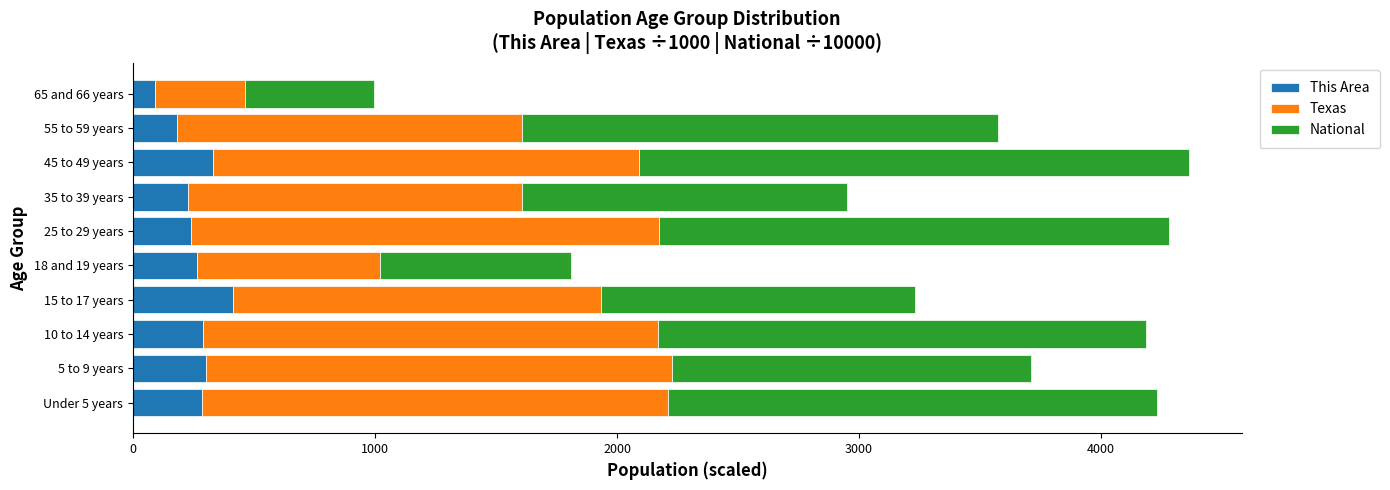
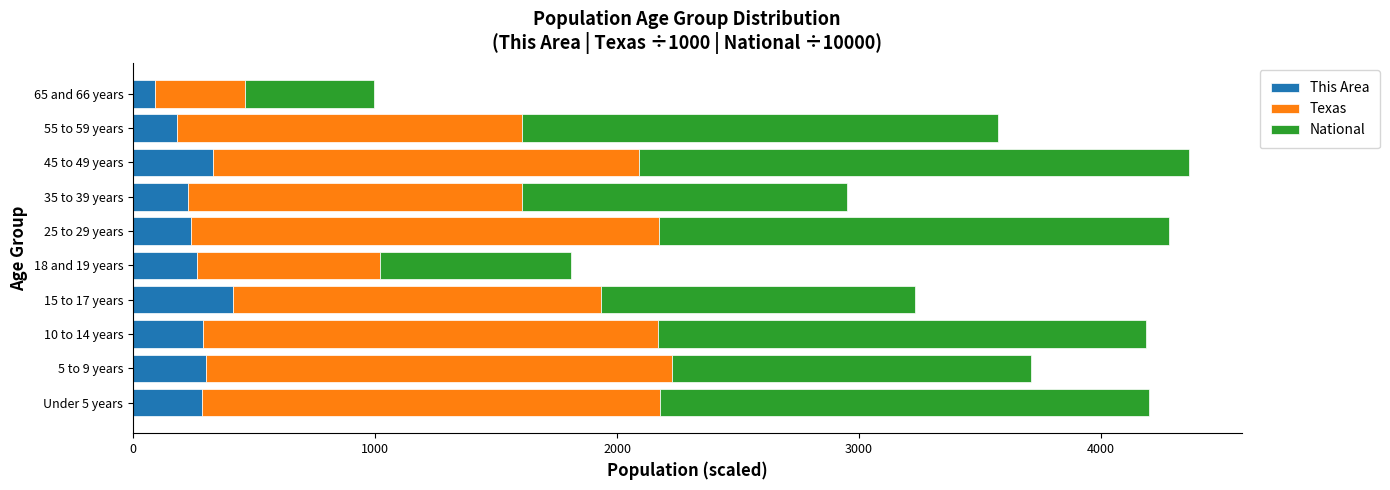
  {
    "This Area": {
      "65 and 66 years": 90,
      "55 to 59 years": 180,
      "45 to 49 years": 330,
      "35 to 39 years": 230,
      "25 to 29 years": 240,
      "18 and 19 years": 260,
      "15 to 17 years": 410,
      "10 to 14 years": 290,
      "5 to 9 years": 300,
      "Under 5 years": 280
    },
    "Texas": {
      "65 and 66 years": 370,
      "55 to 59 years": 1420,
      "45 to 49 years": 1760,
      "35 to 39 years": 1380,
      "25 to 29 years": 1930,
      "18 and 19 years": 760,
      "15 to 17 years": 1520,
      "10 to 14 years": 1880,
      "5 to 9 years": 1930,
-     "Under 5 years": 1930
+     "Under 5 years": 1890
    },
    "National": {
      "65 and 66 years": 530,
      "55 to 59 years": 1970,
      "45 to 49 years": 2270,
      "35 to 39 years": 1340,
      "25 to 29 years": 2110,
      "18 and 19 years": 790,
      "15 to 17 years": 1300,
      "10 to 14 years": 2010,
      "5 to 9 years": 1480,
      "Under 5 years": 2020
    }
  }
